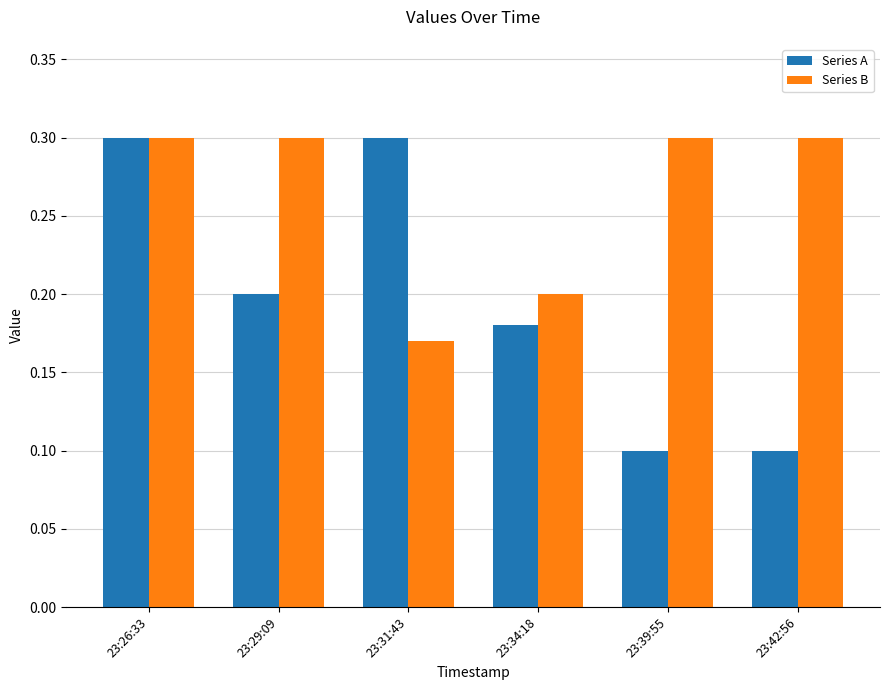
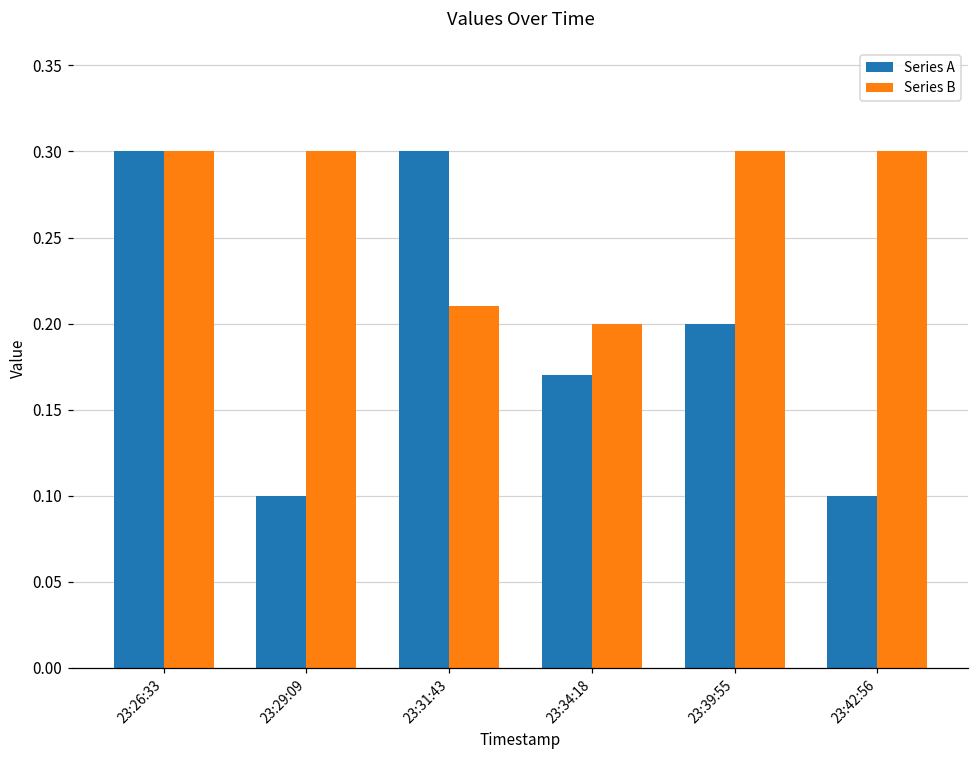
  {
    "Series A": {
      "23:26:33": 0.30,
-     "23:29:09": 0.2,
+     "23:29:09": 0.1,
      "23:31:43": 0.30,
-     "23:34:18": 0.18,
-     "23:39:55": 0.1,
+     "23:34:18": 0.17,
+     "23:39:55": 0.2,
      "23:42:56": 0.10
    },
    "Series B": {
      "23:26:33": 0.30,
      "23:29:09": 0.30,
-     "23:31:43": 0.17,
+     "23:31:43": 0.21,
      "23:34:18": 0.20,
      "23:39:55": 0.30,
      "23:42:56": 0.30
    }
  }
